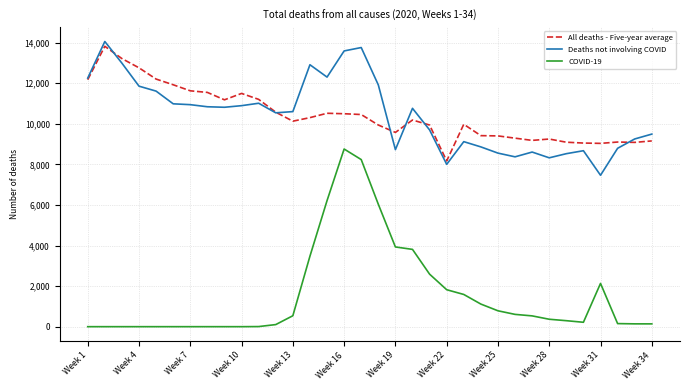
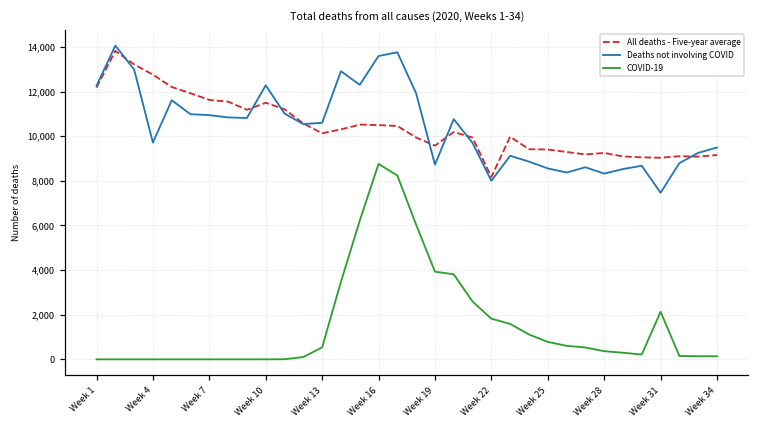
  {
    "All deaths - Five-year average": {
      "Week 4": "12,800",
      "Week 7": "11,600",
      "Week 10": "11,500",
      "Week 13": "10,100",
      "Week 16": "10,500",
      "Week 19": "9,600",
      "Week 22": "8,200",
      "Week 25": "9,400",
      "Week 28": "9,300",
      "Week 31": "9,000",
      "Week 34": "9,200"
    },
    "Deaths not involving COVID": {
-     "Week 4": "11,900",
+     "Week 4": "9,700",
      "Week 7": "10,900",
-     "Week 10": "10,900",
+     "Week 10": "12,300",
      "Week 13": "10,600",
      "Week 16": "13,600",
      "Week 19": "8,700",
      "Week 22": "8,000",
      "Week 25": "8,600",
      "Week 28": "8,300",
      "Week 31": "7,500",
      "Week 34": "9,500"
    },
    "COVID-19": {
      "Week 1": "0",
      "Week 4": "0",
      "Week 7": "0",
      "Week 10": "0",
      "Week 13": "500",
      "Week 16": "8,800",
      "Week 19": "3,900",
      "Week 22": "1,800",
      "Week 25": "800",
      "Week 28": "400",
      "Week 31": "2,100",
      "Week 34": "100"
    }
  }
